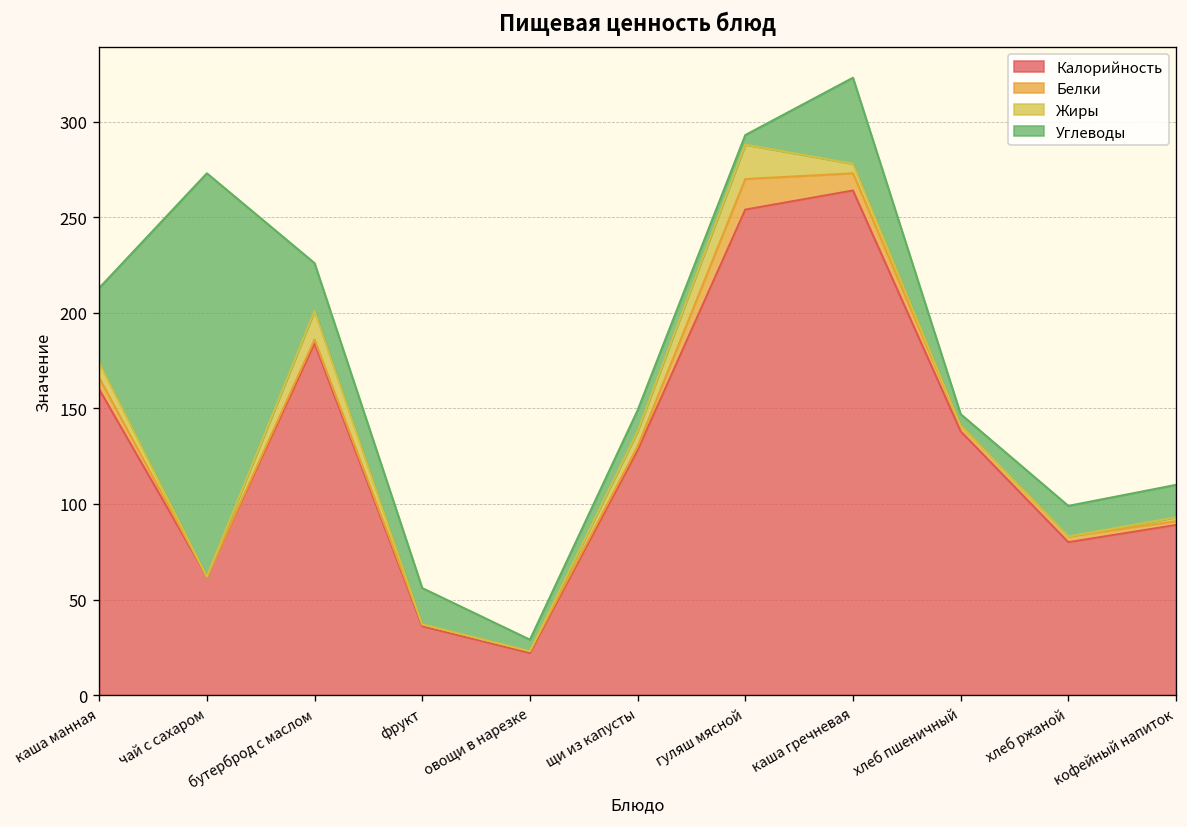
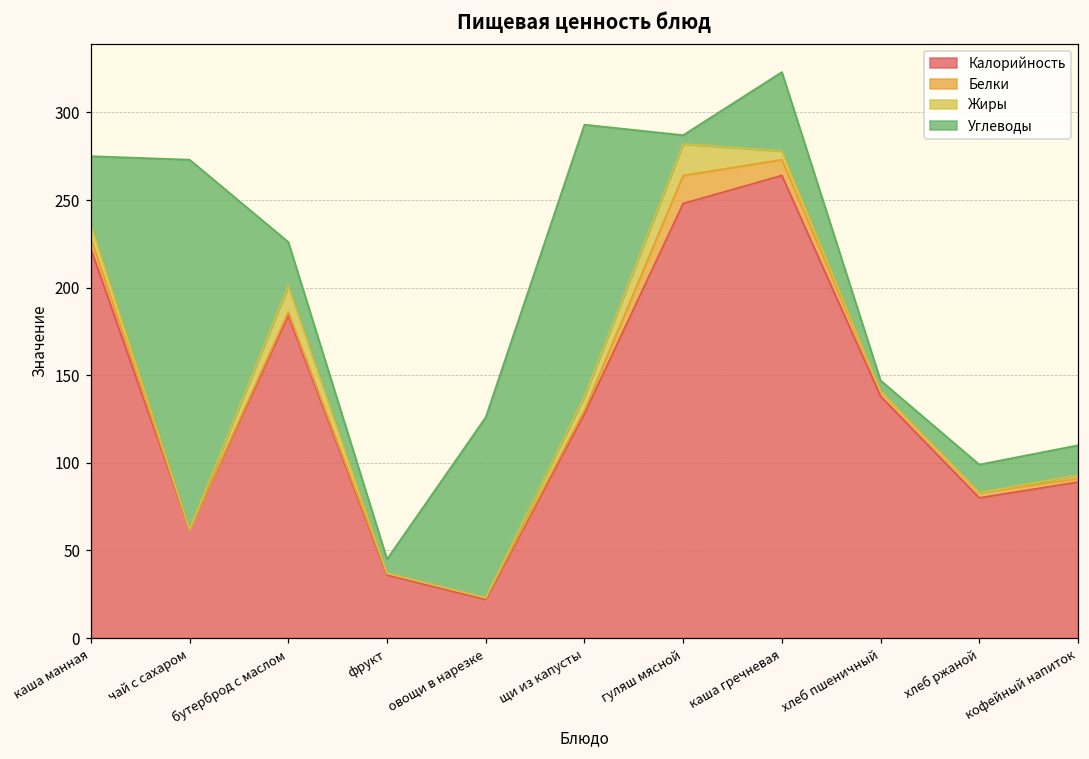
  {
    "Калорийность": {
-     "каша манная": 160,
+     "каша манная": 222,
      "бутерброд с маслом": 184,
      "щи из капусты": 128,
-     "гуляш мясной": 254,
+     "гуляш мясной": 248,
      "каша гречневая": 264,
      "хлеб пшеничный": 138,
      "хлеб ржаной": 80,
      "кофейный напиток": 89
    },
    "Углеводы": {
      "каша манная": 39,
      "чай с сахаром": 211,
      "бутерброд с маслом": 25,
-     "фрукт": 19,
-     "овощи в нарезке": 6,
-     "щи из капусты": 11,
+     "фрукт": 8,
+     "овощи в нарезке": 103,
+     "щи из капусты": 155,
      "гуляш мясной": 5,
      "каша гречневая": 45,
      "хлеб пшеничный": 6,
      "хлеб ржаной": 16,
      "кофейный напиток": 17
    }
  }
